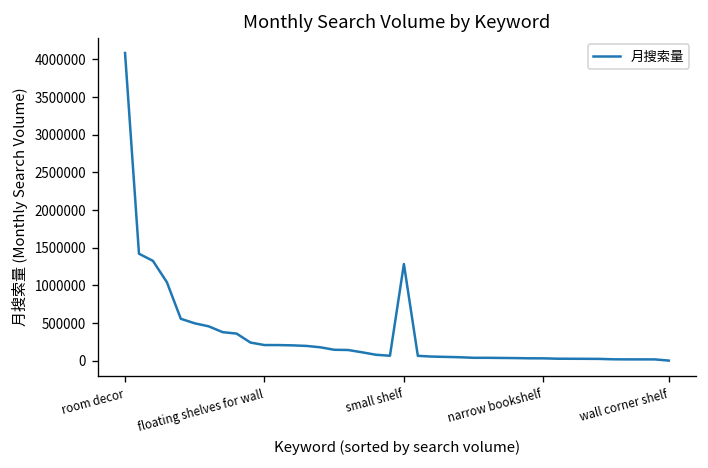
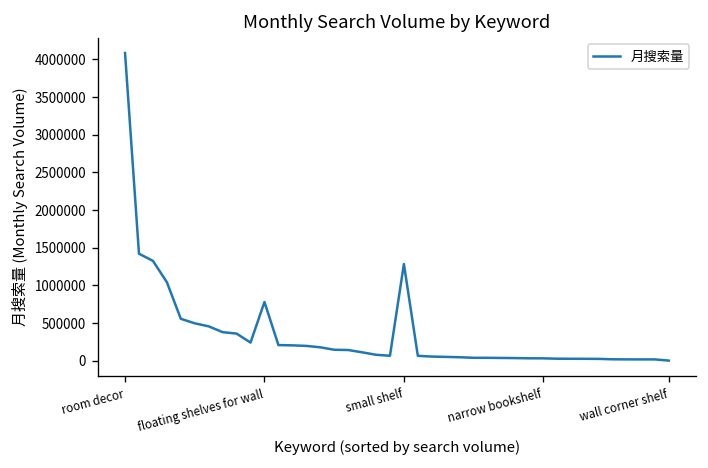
  {
    "room decor": 4100000,
-   "floating shelves for wall": 200000,
+   "floating shelves for wall": 800000,
    "small shelf": 1300000,
    "narrow bookshelf": 0,
    "wall corner shelf": 0
  }
